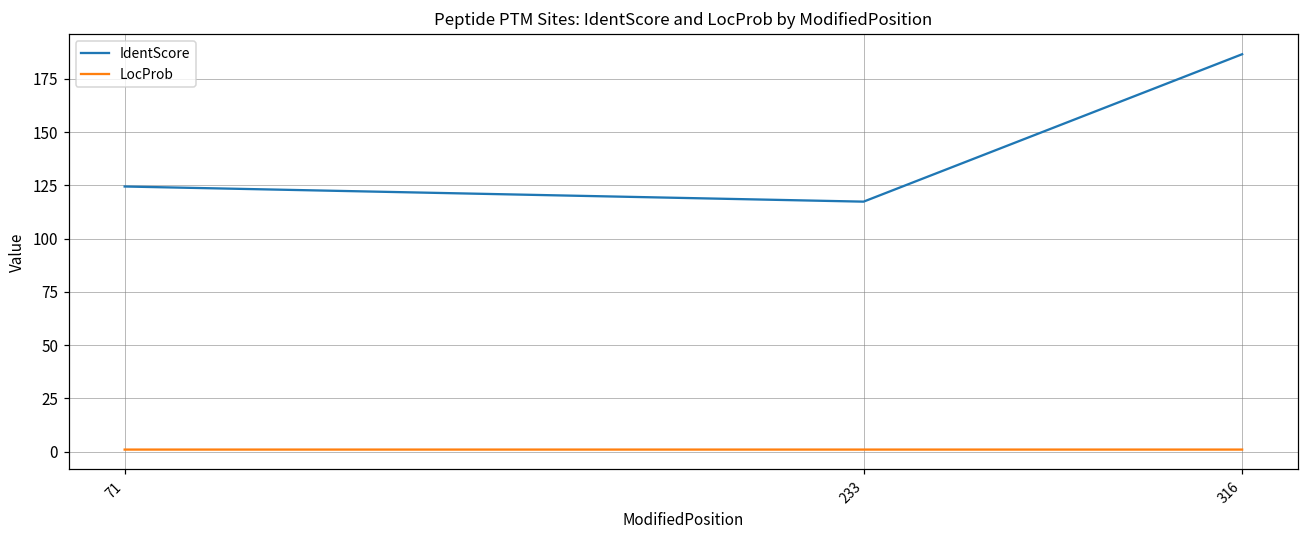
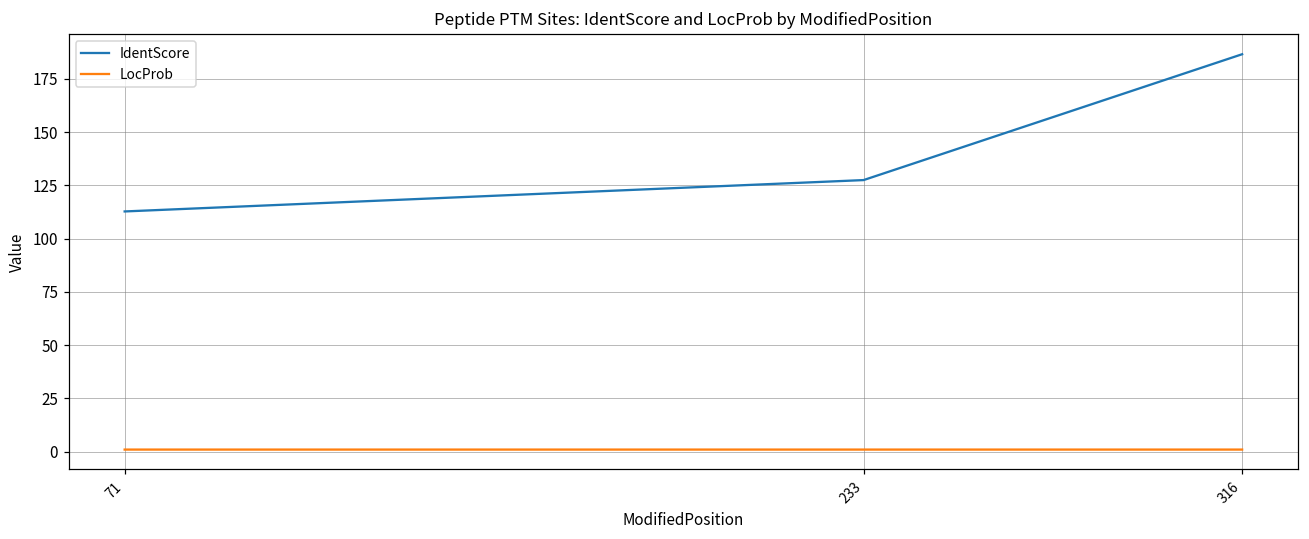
  {
    "IdentScore": {
-     "71": 124,
-     "233": 117,
+     "71": 113,
+     "233": 127,
      "316": 187
    },
    "LocProb": {
      "71": 1,
      "233": 1,
      "316": 1
    }
  }
